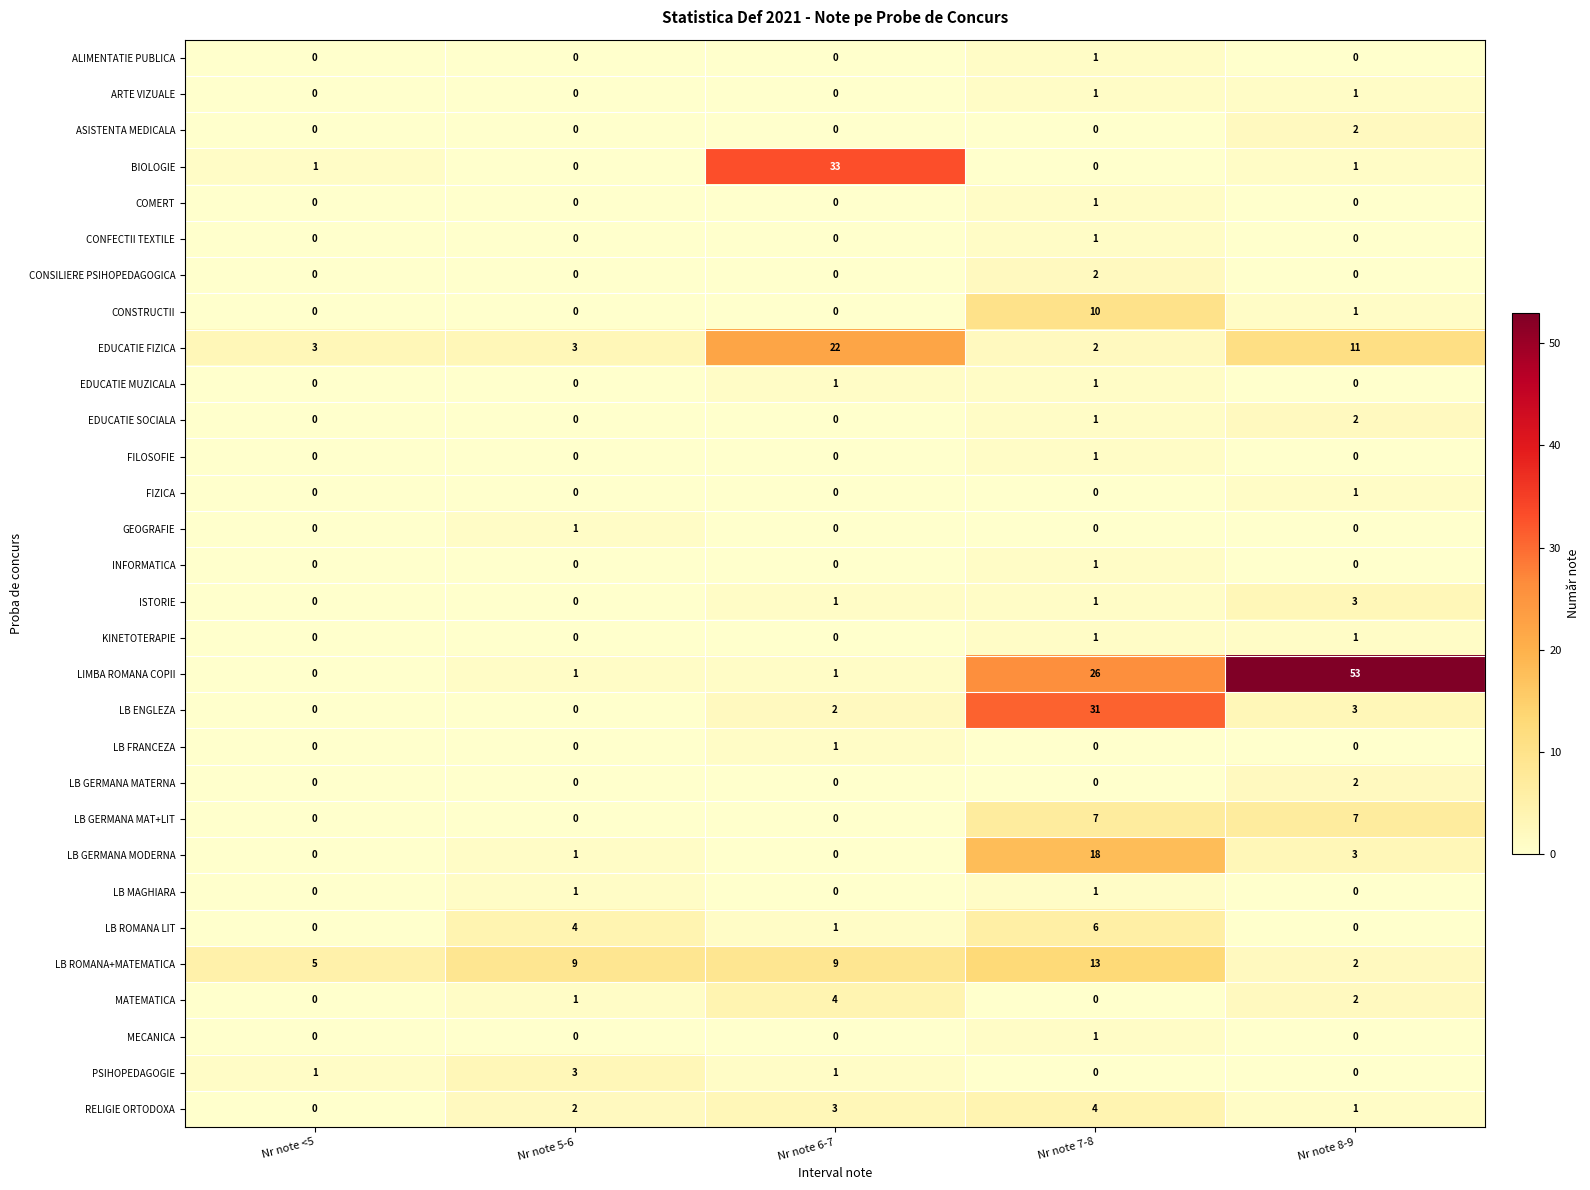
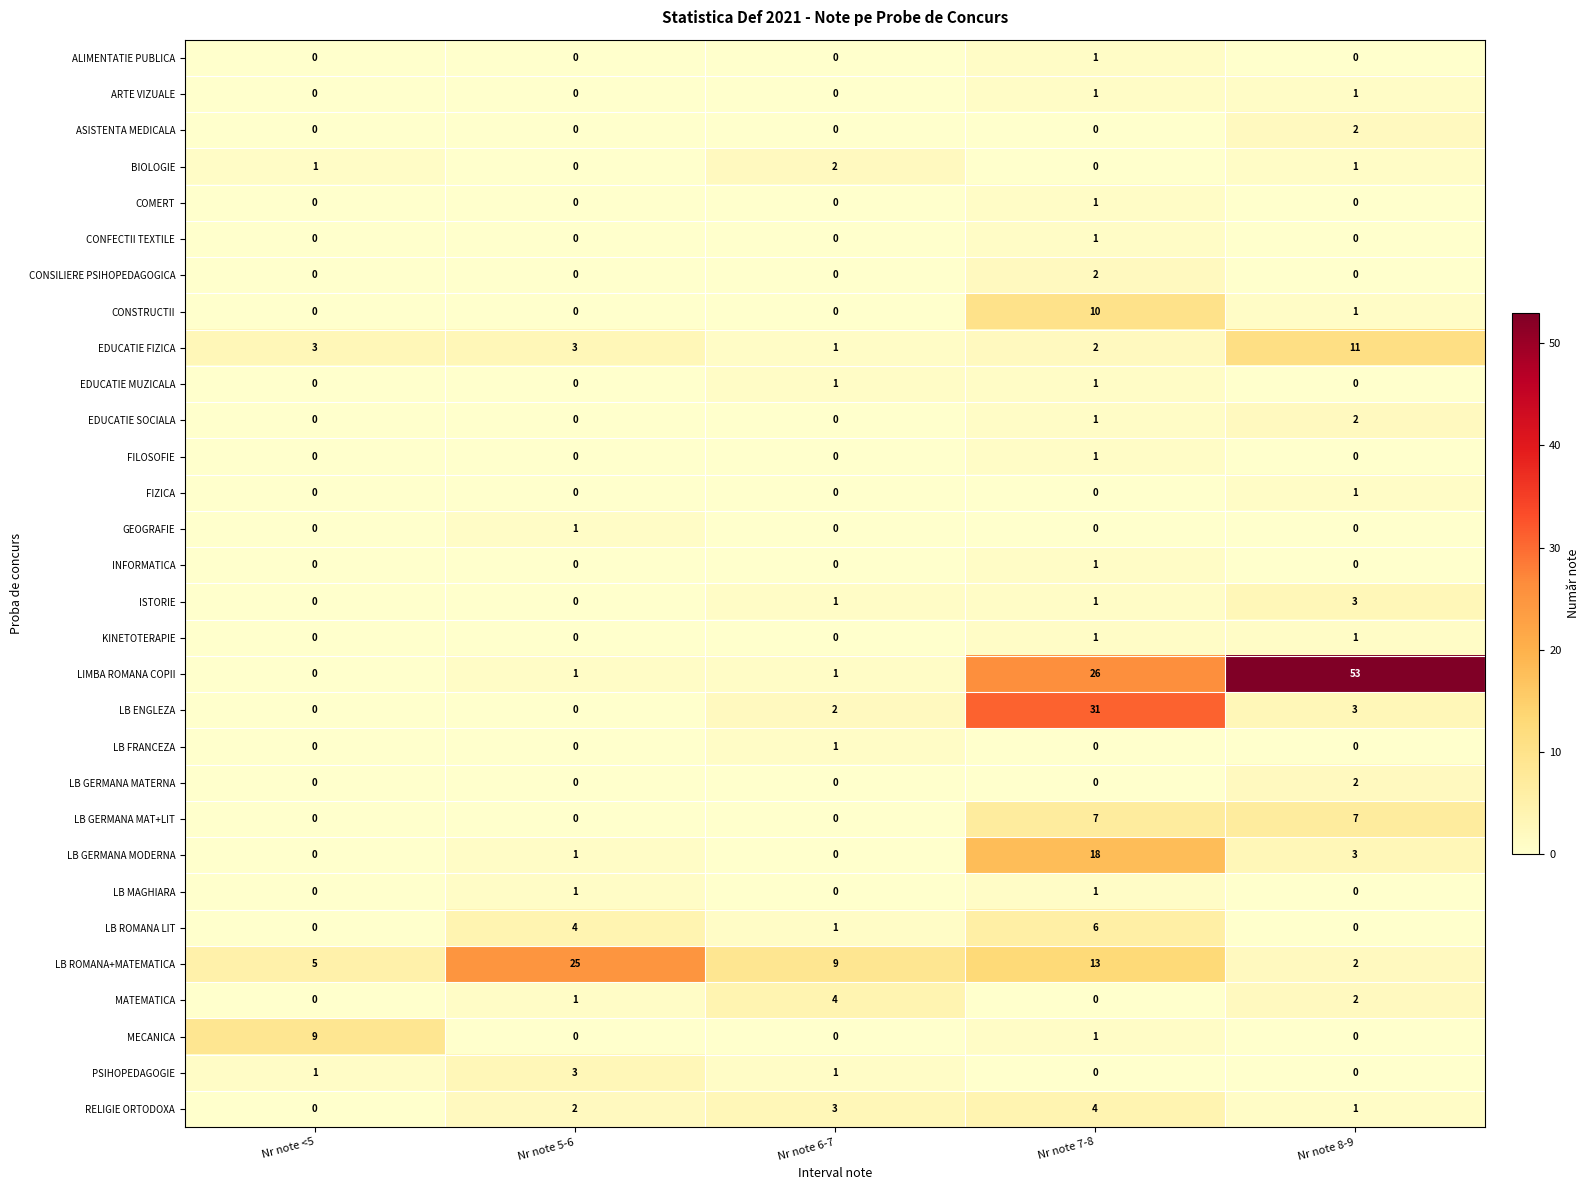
  {
    "ALIMENTATIE PUBLICA": {
      "Nr note <5": 0,
      "Nr note 5-6": 0,
      "Nr note 6-7": 0,
      "Nr note 7-8": 1,
      "Nr note 8-9": 0
    },
    "ARTE VIZUALE": {
      "Nr note <5": 0,
      "Nr note 5-6": 0,
      "Nr note 6-7": 0,
      "Nr note 7-8": 1,
      "Nr note 8-9": 1
    },
    "ASISTENTA MEDICALA": {
      "Nr note <5": 0,
      "Nr note 5-6": 0,
      "Nr note 6-7": 0,
      "Nr note 7-8": 0,
      "Nr note 8-9": 2
    },
    "BIOLOGIE": {
      "Nr note <5": 1,
      "Nr note 5-6": 0,
-     "Nr note 6-7": 33,
+     "Nr note 6-7": 2,
      "Nr note 7-8": 0,
      "Nr note 8-9": 1
    },
    "COMERT": {
      "Nr note <5": 0,
      "Nr note 5-6": 0,
      "Nr note 6-7": 0,
      "Nr note 7-8": 1,
      "Nr note 8-9": 0
    },
    "CONFECTII TEXTILE": {
      "Nr note <5": 0,
      "Nr note 5-6": 0,
      "Nr note 6-7": 0,
      "Nr note 7-8": 1,
      "Nr note 8-9": 0
    },
    "CONSILIERE PSIHOPEDAGOGICA": {
      "Nr note <5": 0,
      "Nr note 5-6": 0,
      "Nr note 6-7": 0,
      "Nr note 7-8": 2,
      "Nr note 8-9": 0
    },
    "CONSTRUCTII": {
      "Nr note <5": 0,
      "Nr note 5-6": 0,
      "Nr note 6-7": 0,
      "Nr note 7-8": 10,
      "Nr note 8-9": 1
    },
    "EDUCATIE FIZICA": {
      "Nr note <5": 3,
      "Nr note 5-6": 3,
-     "Nr note 6-7": 22,
+     "Nr note 6-7": 1,
      "Nr note 7-8": 2,
      "Nr note 8-9": 11
    },
    "EDUCATIE MUZICALA": {
      "Nr note <5": 0,
      "Nr note 5-6": 0,
      "Nr note 6-7": 1,
      "Nr note 7-8": 1,
      "Nr note 8-9": 0
    },
    "EDUCATIE SOCIALA": {
      "Nr note <5": 0,
      "Nr note 5-6": 0,
      "Nr note 6-7": 0,
      "Nr note 7-8": 1,
      "Nr note 8-9": 2
    },
    "FILOSOFIE": {
      "Nr note <5": 0,
      "Nr note 5-6": 0,
      "Nr note 6-7": 0,
      "Nr note 7-8": 1,
      "Nr note 8-9": 0
    },
    "FIZICA": {
      "Nr note <5": 0,
      "Nr note 5-6": 0,
      "Nr note 6-7": 0,
      "Nr note 7-8": 0,
      "Nr note 8-9": 1
    },
    "GEOGRAFIE": {
      "Nr note <5": 0,
      "Nr note 5-6": 1,
      "Nr note 6-7": 0,
      "Nr note 7-8": 0,
      "Nr note 8-9": 0
    },
    "INFORMATICA": {
      "Nr note <5": 0,
      "Nr note 5-6": 0,
      "Nr note 6-7": 0,
      "Nr note 7-8": 1,
      "Nr note 8-9": 0
    },
    "ISTORIE": {
      "Nr note <5": 0,
      "Nr note 5-6": 0,
      "Nr note 6-7": 1,
      "Nr note 7-8": 1,
      "Nr note 8-9": 3
    },
    "KINETOTERAPIE": {
      "Nr note <5": 0,
      "Nr note 5-6": 0,
      "Nr note 6-7": 0,
      "Nr note 7-8": 1,
      "Nr note 8-9": 1
    },
    "LIMBA ROMANA COPII": {
      "Nr note <5": 0,
      "Nr note 5-6": 1,
      "Nr note 6-7": 1,
      "Nr note 7-8": 26,
      "Nr note 8-9": 53
    },
    "LB ENGLEZA": {
      "Nr note <5": 0,
      "Nr note 5-6": 0,
      "Nr note 6-7": 2,
      "Nr note 7-8": 31,
      "Nr note 8-9": 3
    },
    "LB FRANCEZA": {
      "Nr note <5": 0,
      "Nr note 5-6": 0,
      "Nr note 6-7": 1,
      "Nr note 7-8": 0,
      "Nr note 8-9": 0
    },
    "LB GERMANA MATERNA": {
      "Nr note <5": 0,
      "Nr note 5-6": 0,
      "Nr note 6-7": 0,
      "Nr note 7-8": 0,
      "Nr note 8-9": 2
    },
    "LB GERMANA MAT+LIT": {
      "Nr note <5": 0,
      "Nr note 5-6": 0,
      "Nr note 6-7": 0,
      "Nr note 7-8": 7,
      "Nr note 8-9": 7
    },
    "LB GERMANA MODERNA": {
      "Nr note <5": 0,
      "Nr note 5-6": 1,
      "Nr note 6-7": 0,
      "Nr note 7-8": 18,
      "Nr note 8-9": 3
    },
    "LB MAGHIARA": {
      "Nr note <5": 0,
      "Nr note 5-6": 1,
      "Nr note 6-7": 0,
      "Nr note 7-8": 1,
      "Nr note 8-9": 0
    },
    "LB ROMANA LIT": {
      "Nr note <5": 0,
      "Nr note 5-6": 4,
      "Nr note 6-7": 1,
      "Nr note 7-8": 6,
      "Nr note 8-9": 0
    },
    "LB ROMANA+MATEMATICA": {
      "Nr note <5": 5,
-     "Nr note 5-6": 9,
+     "Nr note 5-6": 25,
      "Nr note 6-7": 9,
      "Nr note 7-8": 13,
      "Nr note 8-9": 2
    },
    "MATEMATICA": {
      "Nr note <5": 0,
      "Nr note 5-6": 1,
      "Nr note 6-7": 4,
      "Nr note 7-8": 0,
      "Nr note 8-9": 2
    },
    "MECANICA": {
-     "Nr note <5": 0,
+     "Nr note <5": 9,
      "Nr note 5-6": 0,
      "Nr note 6-7": 0,
      "Nr note 7-8": 1,
      "Nr note 8-9": 0
    },
    "PSIHOPEDAGOGIE": {
      "Nr note <5": 1,
      "Nr note 5-6": 3,
      "Nr note 6-7": 1,
      "Nr note 7-8": 0,
      "Nr note 8-9": 0
    },
    "RELIGIE ORTODOXA": {
      "Nr note <5": 0,
      "Nr note 5-6": 2,
      "Nr note 6-7": 3,
      "Nr note 7-8": 4,
      "Nr note 8-9": 1
    }
  }
